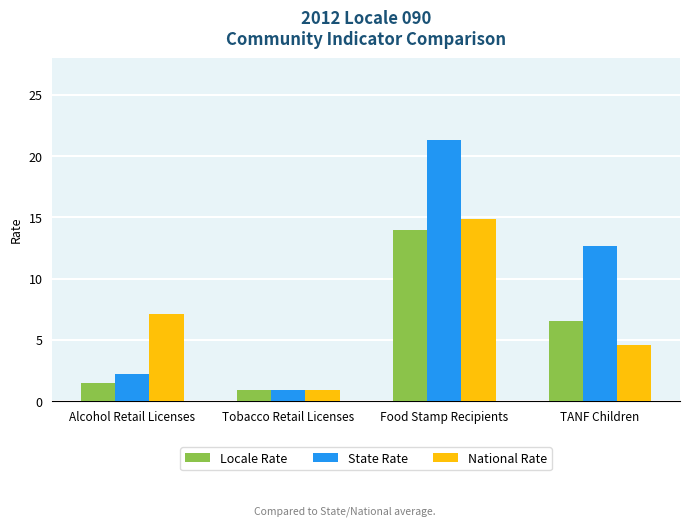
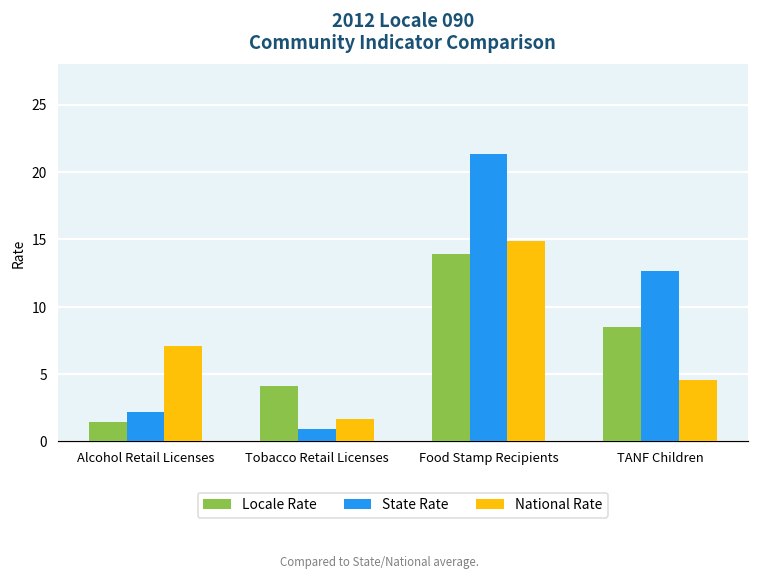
  {
    "Locale Rate": {
      "Alcohol Retail Licenses": 1.5,
-     "Tobacco Retail Licenses": 0.9,
+     "Tobacco Retail Licenses": 4.1,
      "Food Stamp Recipients": 14.0,
-     "TANF Children": 6.5
+     "TANF Children": 8.5
    },
    "State Rate": {
      "Alcohol Retail Licenses": 2.2,
      "Tobacco Retail Licenses": 0.9,
      "Food Stamp Recipients": 21.3,
      "TANF Children": 12.7
    },
    "National Rate": {
      "Alcohol Retail Licenses": 7.1,
-     "Tobacco Retail Licenses": 0.9,
+     "Tobacco Retail Licenses": 1.6,
      "Food Stamp Recipients": 14.9,
      "TANF Children": 4.6
    }
  }
